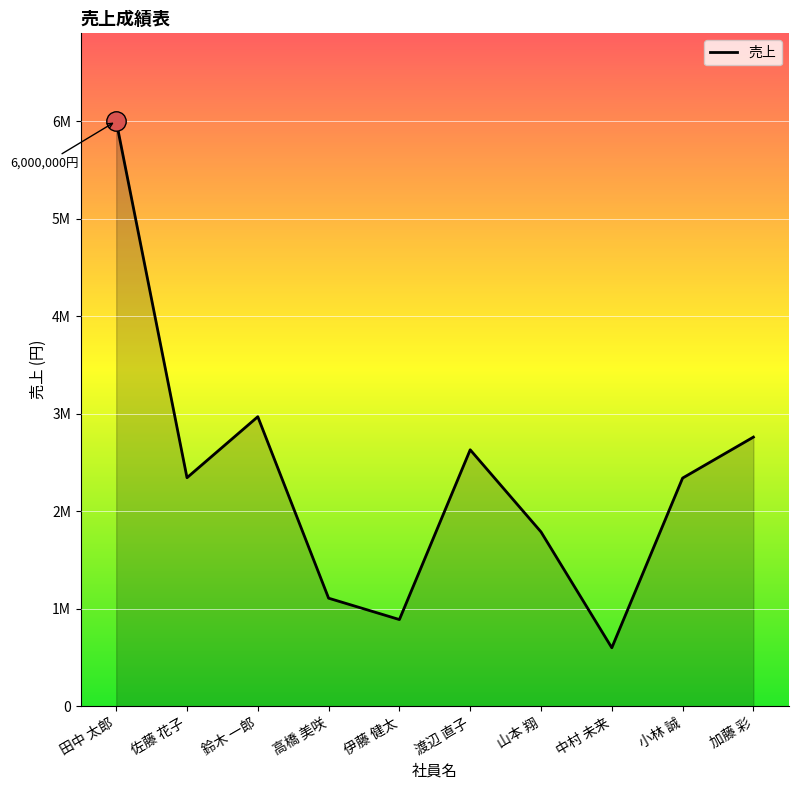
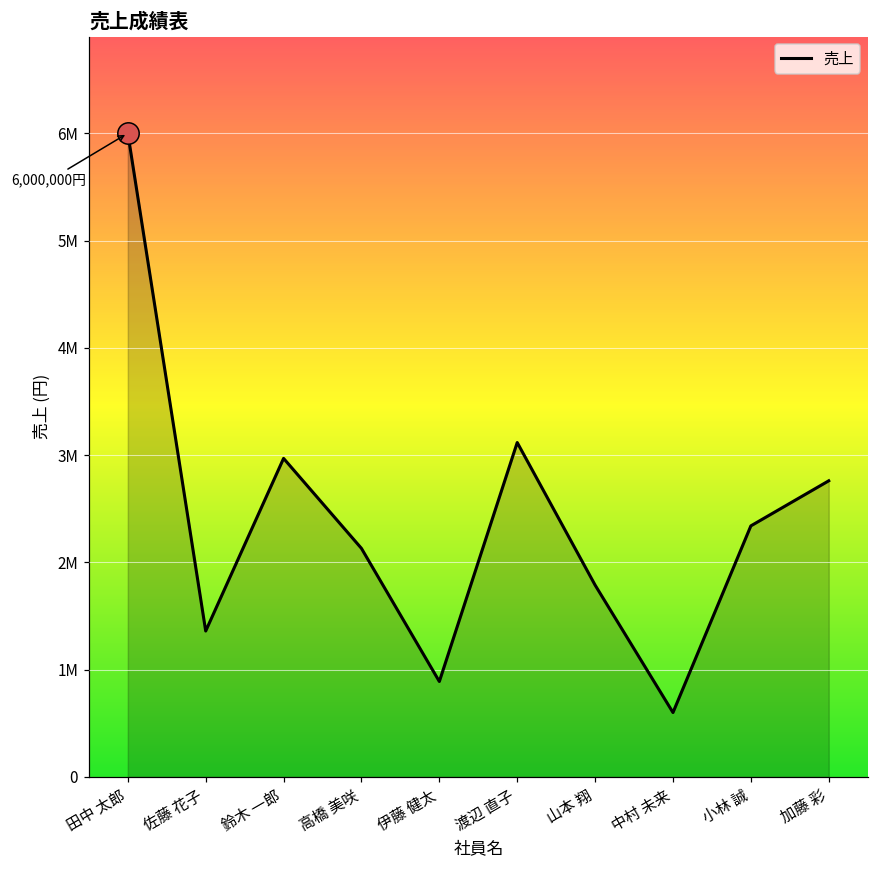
  {
    "売上": {
-     "佐藤 花子": 2300000,
+     "佐藤 花子": 1400000,
      "鈴木 一郎": 3000000,
-     "高橋 美咲": 1100000,
+     "高橋 美咲": 2100000,
      "伊藤 健太": 900000,
-     "渡辺 直子": 2600000,
+     "渡辺 直子": 3100000,
      "山本 翔": 1800000,
      "中村 未来": 600000,
      "小林 誠": 2300000,
      "加藤 彩": 2800000
    }
  }
